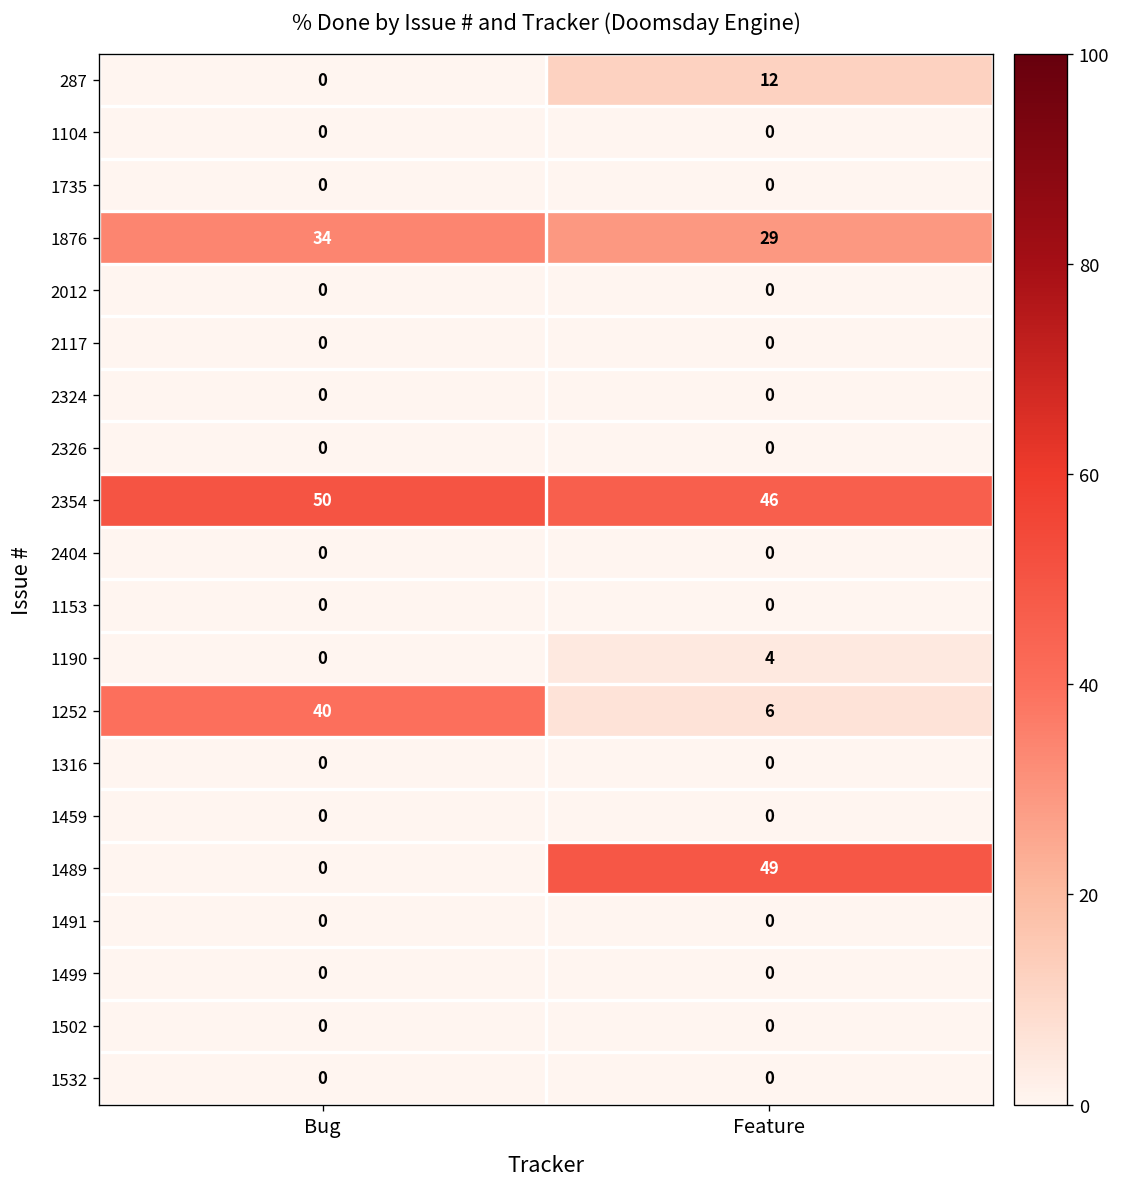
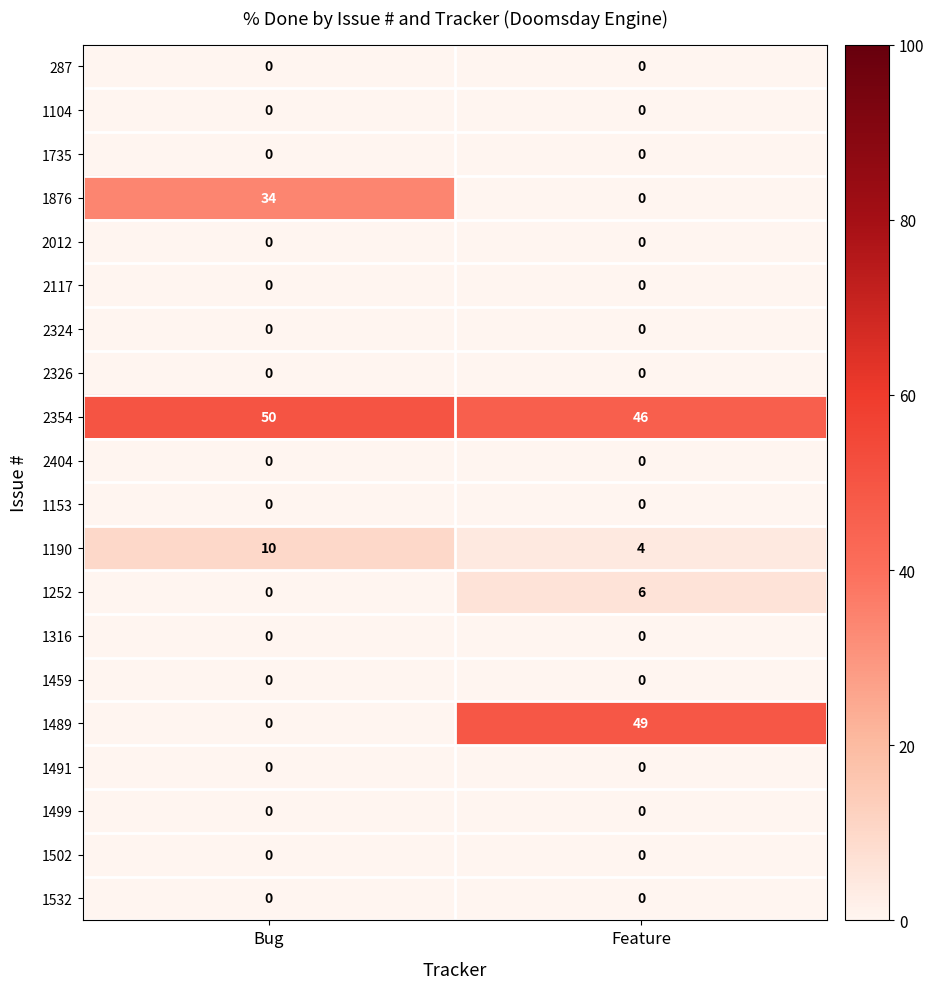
  {
    "287": {
      "Bug": 0,
-     "Feature": 12
+     "Feature": 0
    },
    "1104": {
      "Bug": 0,
      "Feature": 0
    },
    "1735": {
      "Bug": 0,
      "Feature": 0
    },
    "1876": {
      "Bug": 34,
-     "Feature": 29
+     "Feature": 0
    },
    "2012": {
      "Bug": 0,
      "Feature": 0
    },
    "2117": {
      "Bug": 0,
      "Feature": 0
    },
    "2324": {
      "Bug": 0,
      "Feature": 0
    },
    "2326": {
      "Bug": 0,
      "Feature": 0
    },
    "2354": {
      "Bug": 50,
      "Feature": 46
    },
    "2404": {
      "Bug": 0,
      "Feature": 0
    },
    "1153": {
      "Bug": 0,
      "Feature": 0
    },
    "1190": {
-     "Bug": 0,
+     "Bug": 10,
      "Feature": 4
    },
    "1252": {
-     "Bug": 40,
+     "Bug": 0,
      "Feature": 6
    },
    "1316": {
      "Bug": 0,
      "Feature": 0
    },
    "1459": {
      "Bug": 0,
      "Feature": 0
    },
    "1489": {
      "Bug": 0,
      "Feature": 49
    },
    "1491": {
      "Bug": 0,
      "Feature": 0
    },
    "1499": {
      "Bug": 0,
      "Feature": 0
    },
    "1502": {
      "Bug": 0,
      "Feature": 0
    },
    "1532": {
      "Bug": 0,
      "Feature": 0
    }
  }
